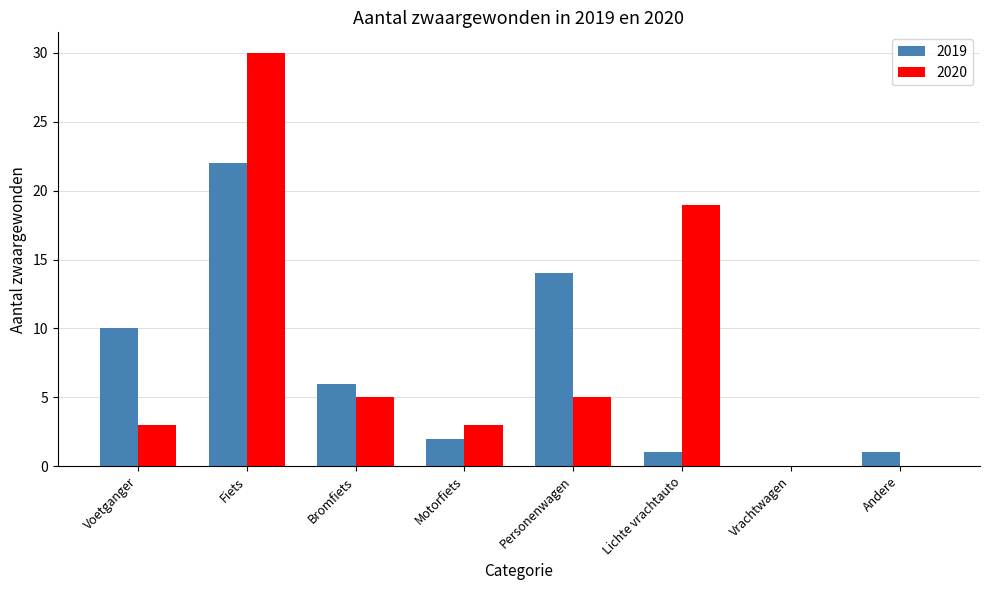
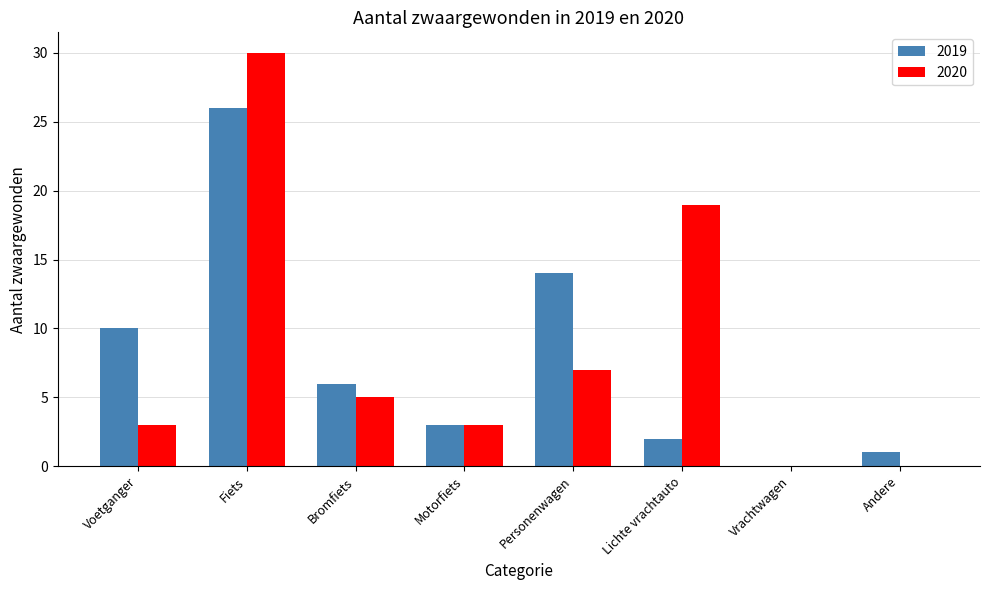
  {
    "2019": {
      "Voetganger": 10,
-     "Fiets": 22,
+     "Fiets": 26,
      "Bromfiets": 6,
-     "Motorfiets": 2,
+     "Motorfiets": 3,
      "Personenwagen": 14,
-     "Lichte vrachtauto": 1,
+     "Lichte vrachtauto": 2,
      "Vrachtwagen": 0,
      "Andere": 1
    },
    "2020": {
      "Voetganger": 3,
      "Fiets": 30,
      "Bromfiets": 5,
      "Motorfiets": 3,
-     "Personenwagen": 5,
+     "Personenwagen": 7,
      "Lichte vrachtauto": 19,
      "Vrachtwagen": 0,
      "Andere": 0
    }
  }
